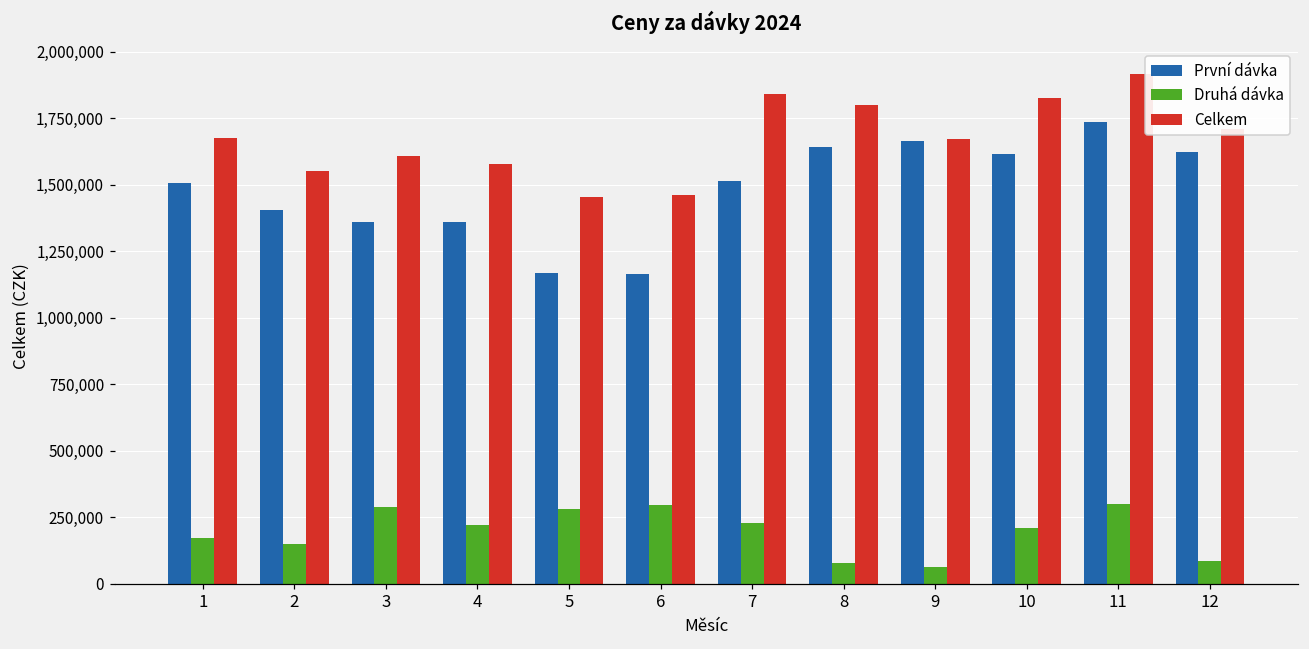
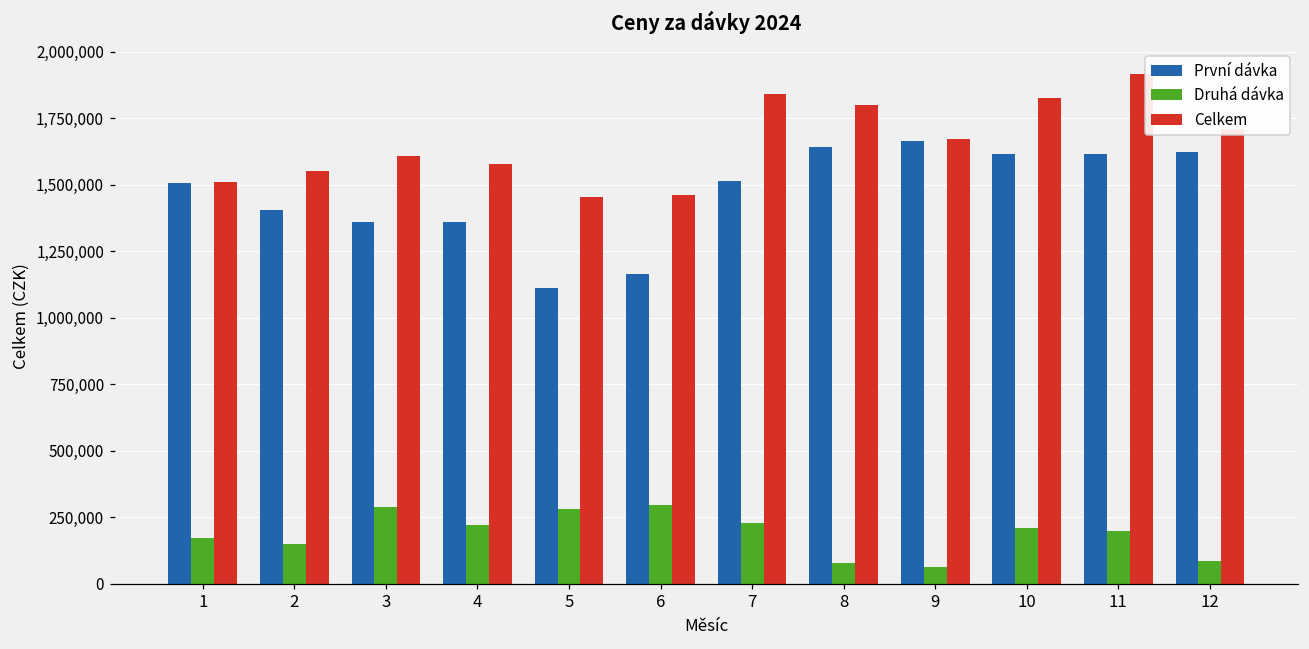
  {
    "První dávka": {
      "1": "1,510,000",
      "2": "1,400,000",
      "3": "1,360,000",
      "4": "1,360,000",
-     "5": "1,170,000",
+     "5": "1,110,000",
      "6": "1,170,000",
      "7": "1,510,000",
      "8": "1,640,000",
      "9": "1,670,000",
      "10": "1,620,000",
-     "11": "1,740,000",
+     "11": "1,610,000",
      "12": "1,620,000"
    },
    "Druhá dávka": {
      "1": "170,000",
      "2": "150,000",
      "3": "290,000",
      "4": "220,000",
      "5": "280,000",
      "6": "300,000",
      "7": "230,000",
      "8": "80,000",
      "9": "60,000",
      "10": "210,000",
-     "11": "300,000",
+     "11": "200,000",
      "12": "90,000"
    },
    "Celkem": {
-     "1": "1,680,000",
+     "1": "1,510,000",
      "2": "1,550,000",
      "3": "1,610,000",
      "4": "1,580,000",
      "5": "1,450,000",
      "6": "1,460,000",
      "7": "1,840,000",
      "8": "1,800,000",
      "9": "1,670,000",
      "10": "1,830,000",
      "11": "1,920,000"
    }
  }
